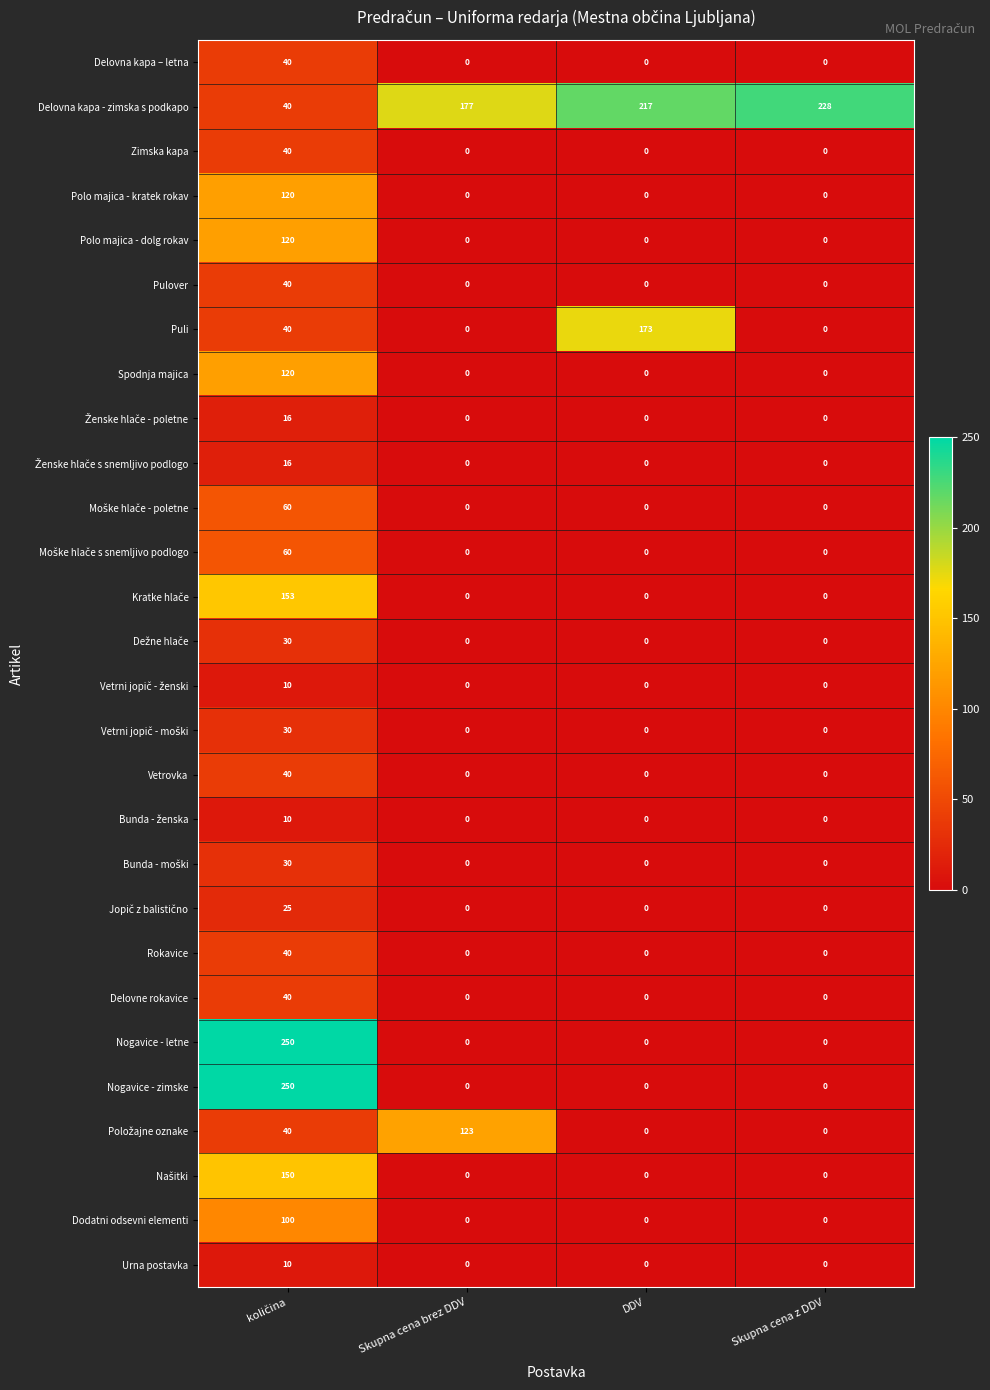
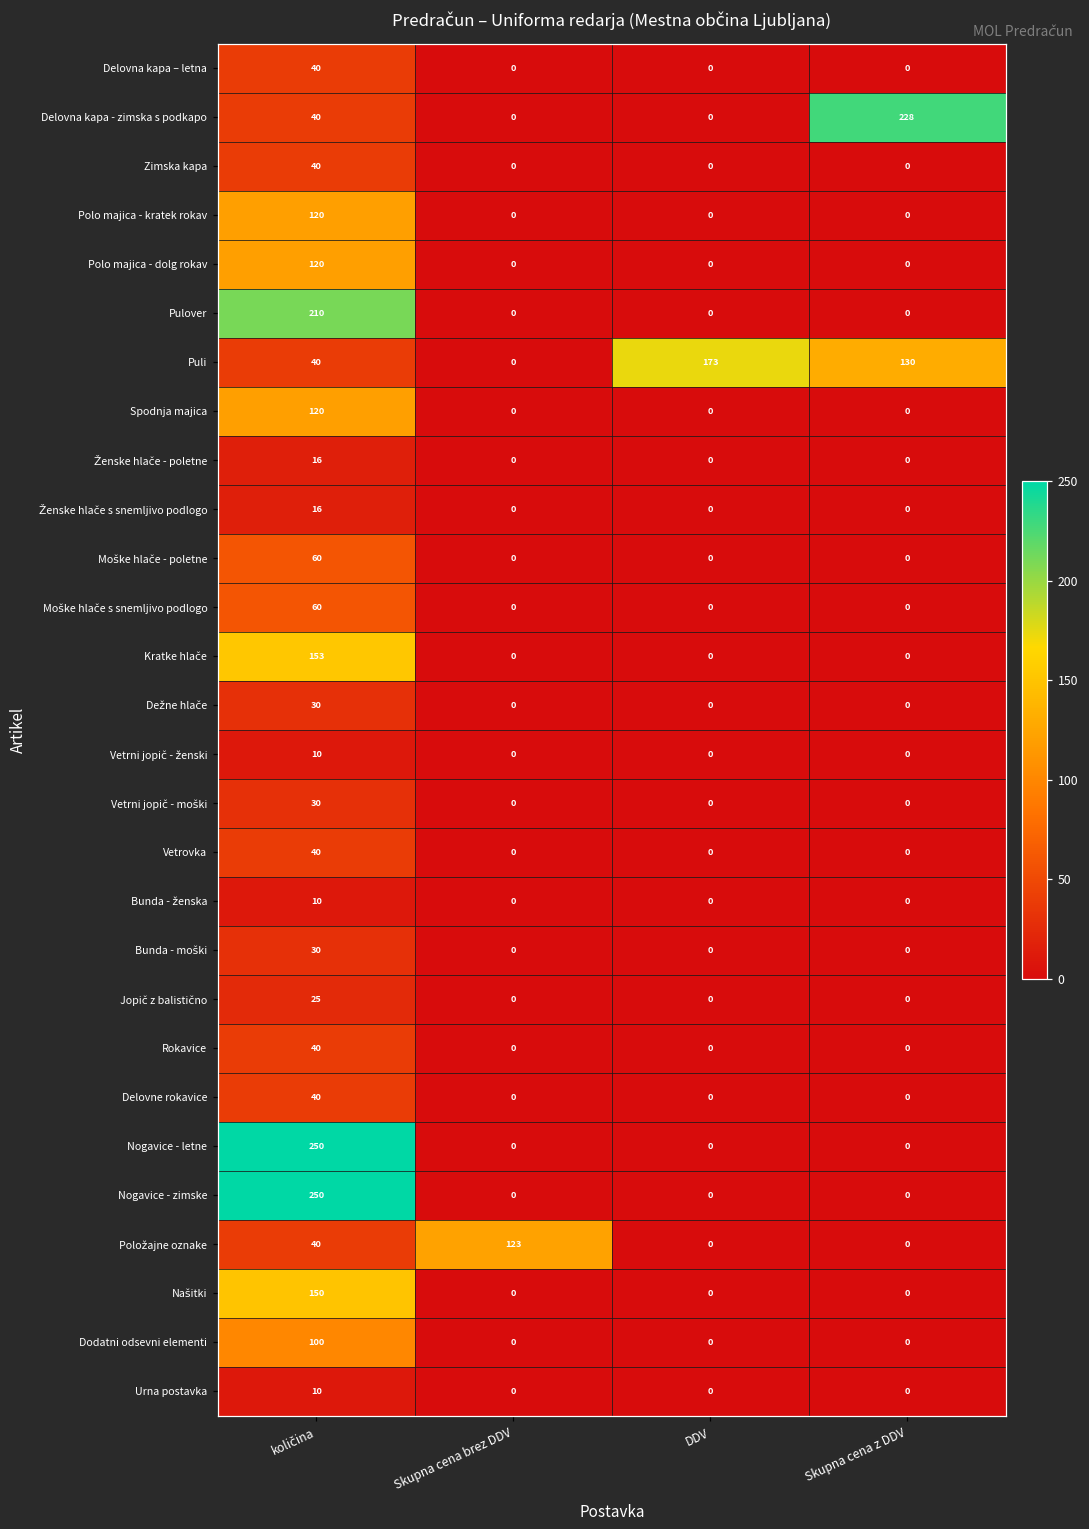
  {
    "Delovna kapa – letna": {
      "količina": 40,
      "Skupna cena brez DDV": 0,
      "DDV": 0,
      "Skupna cena z DDV": 0
    },
    "Delovna kapa - zimska s podkapo": {
      "količina": 40,
-     "Skupna cena brez DDV": 177,
-     "DDV": 217,
+     "Skupna cena brez DDV": 0,
+     "DDV": 0,
      "Skupna cena z DDV": 228
    },
    "Zimska kapa": {
      "količina": 40,
      "Skupna cena brez DDV": 0,
      "DDV": 0,
      "Skupna cena z DDV": 0
    },
    "Polo majica - kratek rokav": {
      "količina": 120,
      "Skupna cena brez DDV": 0,
      "DDV": 0,
      "Skupna cena z DDV": 0
    },
    "Polo majica - dolg rokav": {
      "količina": 120,
      "Skupna cena brez DDV": 0,
      "DDV": 0,
      "Skupna cena z DDV": 0
    },
    "Pulover": {
-     "količina": 40,
+     "količina": 210,
      "Skupna cena brez DDV": 0,
      "DDV": 0,
      "Skupna cena z DDV": 0
    },
    "Puli": {
      "količina": 40,
      "Skupna cena brez DDV": 0,
      "DDV": 173,
-     "Skupna cena z DDV": 0
+     "Skupna cena z DDV": 130
    },
    "Spodnja majica": {
      "količina": 120,
      "Skupna cena brez DDV": 0,
      "DDV": 0,
      "Skupna cena z DDV": 0
    },
    "Ženske hlače - poletne": {
      "količina": 16,
      "Skupna cena brez DDV": 0,
      "DDV": 0,
      "Skupna cena z DDV": 0
    },
    "Ženske hlače s snemljivo podlogo": {
      "količina": 16,
      "Skupna cena brez DDV": 0,
      "DDV": 0,
      "Skupna cena z DDV": 0
    },
    "Moške hlače - poletne": {
      "količina": 60,
      "Skupna cena brez DDV": 0,
      "DDV": 0,
      "Skupna cena z DDV": 0
    },
    "Moške hlače s snemljivo podlogo": {
      "količina": 60,
      "Skupna cena brez DDV": 0,
      "DDV": 0,
      "Skupna cena z DDV": 0
    },
    "Kratke hlače": {
      "količina": 153,
      "Skupna cena brez DDV": 0,
      "DDV": 0,
      "Skupna cena z DDV": 0
    },
    "Dežne hlače": {
      "količina": 30,
      "Skupna cena brez DDV": 0,
      "DDV": 0,
      "Skupna cena z DDV": 0
    },
    "Vetrni jopič - ženski": {
      "količina": 10,
      "Skupna cena brez DDV": 0,
      "DDV": 0,
      "Skupna cena z DDV": 0
    },
    "Vetrni jopič - moški": {
      "količina": 30,
      "Skupna cena brez DDV": 0,
      "DDV": 0,
      "Skupna cena z DDV": 0
    },
    "Vetrovka": {
      "količina": 40,
      "Skupna cena brez DDV": 0,
      "DDV": 0,
      "Skupna cena z DDV": 0
    },
    "Bunda - ženska": {
      "količina": 10,
      "Skupna cena brez DDV": 0,
      "DDV": 0,
      "Skupna cena z DDV": 0
    },
    "Bunda - moški": {
      "količina": 30,
      "Skupna cena brez DDV": 0,
      "DDV": 0,
      "Skupna cena z DDV": 0
    },
    "Jopič z balistično": {
      "količina": 25,
      "Skupna cena brez DDV": 0,
      "DDV": 0,
      "Skupna cena z DDV": 0
    },
    "Rokavice": {
      "količina": 40,
      "Skupna cena brez DDV": 0,
      "DDV": 0,
      "Skupna cena z DDV": 0
    },
    "Delovne rokavice": {
      "količina": 40,
      "Skupna cena brez DDV": 0,
      "DDV": 0,
      "Skupna cena z DDV": 0
    },
    "Nogavice - letne": {
      "količina": 250,
      "Skupna cena brez DDV": 0,
      "DDV": 0,
      "Skupna cena z DDV": 0
    },
    "Nogavice - zimske": {
      "količina": 250,
      "Skupna cena brez DDV": 0,
      "DDV": 0,
      "Skupna cena z DDV": 0
    },
    "Položajne oznake": {
      "količina": 40,
      "Skupna cena brez DDV": 123,
      "DDV": 0,
      "Skupna cena z DDV": 0
    },
    "Našitki": {
      "količina": 150,
      "Skupna cena brez DDV": 0,
      "DDV": 0,
      "Skupna cena z DDV": 0
    },
    "Dodatni odsevni elementi": {
      "količina": 100,
      "Skupna cena brez DDV": 0,
      "DDV": 0,
      "Skupna cena z DDV": 0
    },
    "Urna postavka": {
      "količina": 10,
      "Skupna cena brez DDV": 0,
      "DDV": 0,
      "Skupna cena z DDV": 0
    }
  }
